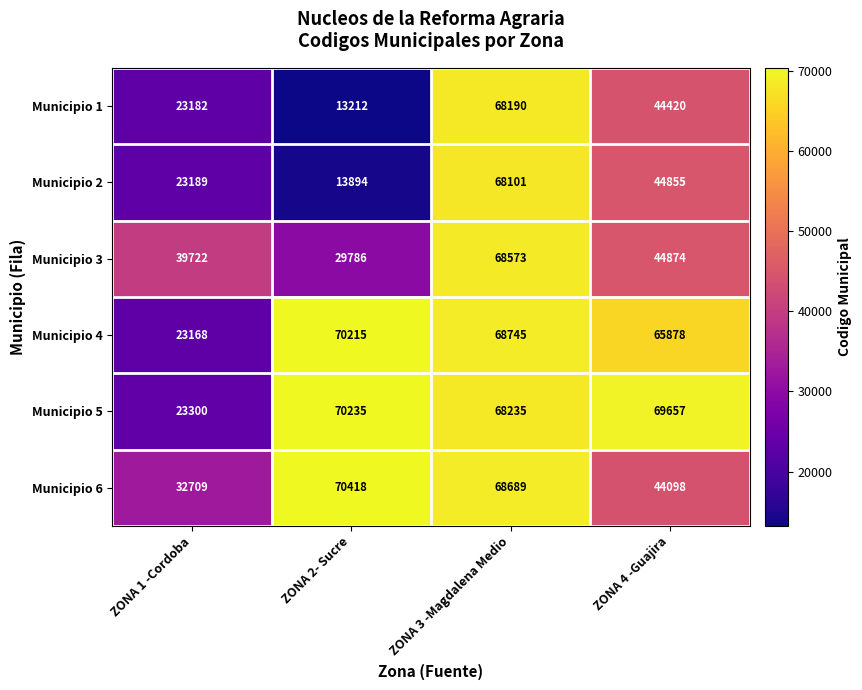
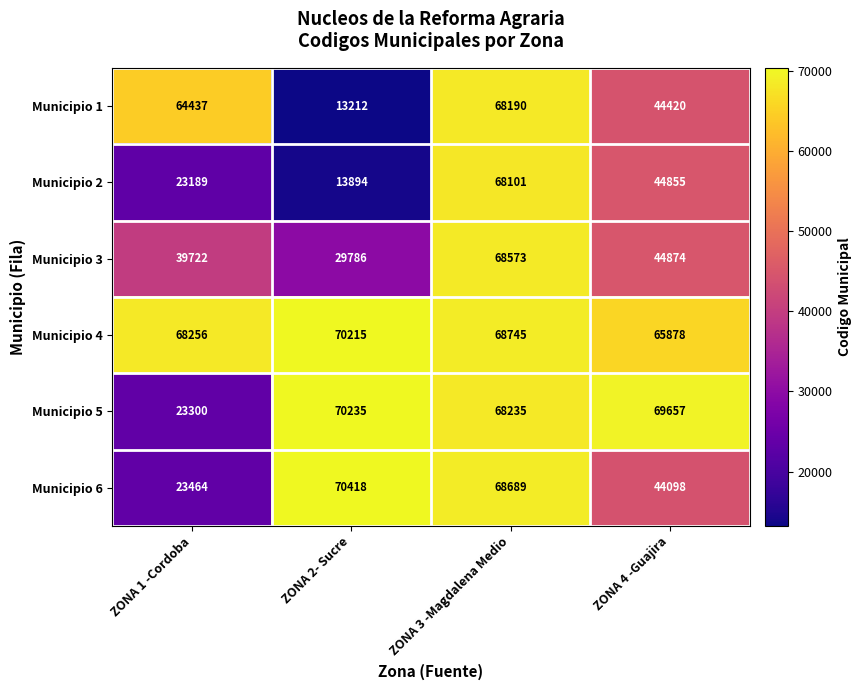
  {
    "Municipio 1": {
-     "ZONA 1 -Cordoba": 23182,
+     "ZONA 1 -Cordoba": 64437,
      "ZONA 2- Sucre": 13212,
      "ZONA 3 -Magdalena Medio": 68190,
      "ZONA 4 -Guajira": 44420
    },
    "Municipio 2": {
      "ZONA 1 -Cordoba": 23189,
      "ZONA 2- Sucre": 13894,
      "ZONA 3 -Magdalena Medio": 68101,
      "ZONA 4 -Guajira": 44855
    },
    "Municipio 3": {
      "ZONA 1 -Cordoba": 39722,
      "ZONA 2- Sucre": 29786,
      "ZONA 3 -Magdalena Medio": 68573,
      "ZONA 4 -Guajira": 44874
    },
    "Municipio 4": {
-     "ZONA 1 -Cordoba": 23168,
+     "ZONA 1 -Cordoba": 68256,
      "ZONA 2- Sucre": 70215,
      "ZONA 3 -Magdalena Medio": 68745,
      "ZONA 4 -Guajira": 65878
    },
    "Municipio 5": {
      "ZONA 1 -Cordoba": 23300,
      "ZONA 2- Sucre": 70235,
      "ZONA 3 -Magdalena Medio": 68235,
      "ZONA 4 -Guajira": 69657
    },
    "Municipio 6": {
-     "ZONA 1 -Cordoba": 32709,
+     "ZONA 1 -Cordoba": 23464,
      "ZONA 2- Sucre": 70418,
      "ZONA 3 -Magdalena Medio": 68689,
      "ZONA 4 -Guajira": 44098
    }
  }
